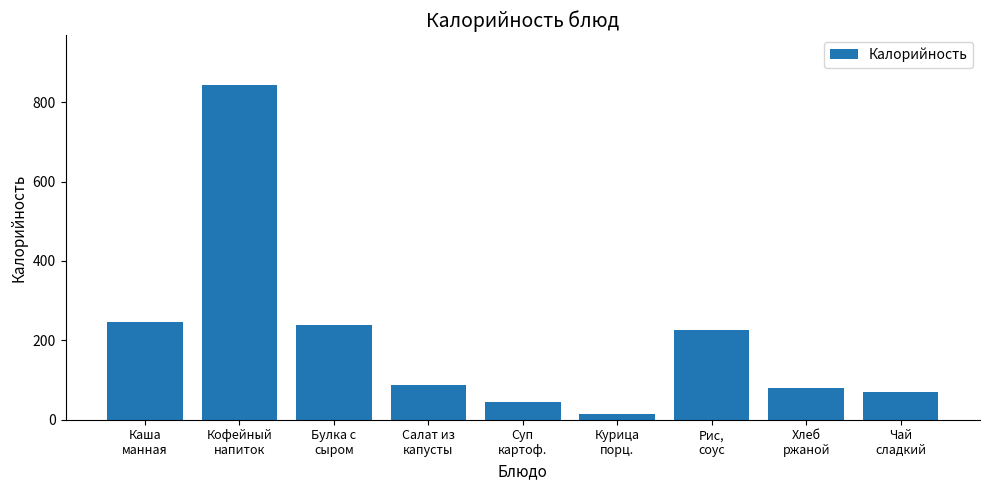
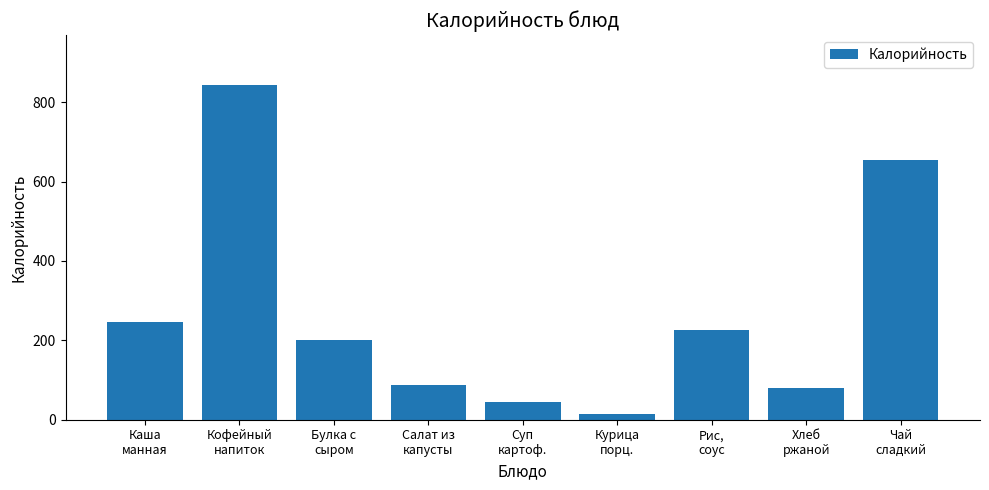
  {
    "Каша манная": 250,
    "Кофейный напиток": 840,
-   "Булка с сыром": 240,
+   "Булка с сыром": 200,
    "Салат из капусты": 90,
    "Суп картоф.": 40,
    "Курица порц.": 20,
    "Рис, соус": 230,
    "Хлеб ржаной": 80,
-   "Чай сладкий": 70
+   "Чай сладкий": 650
  }
